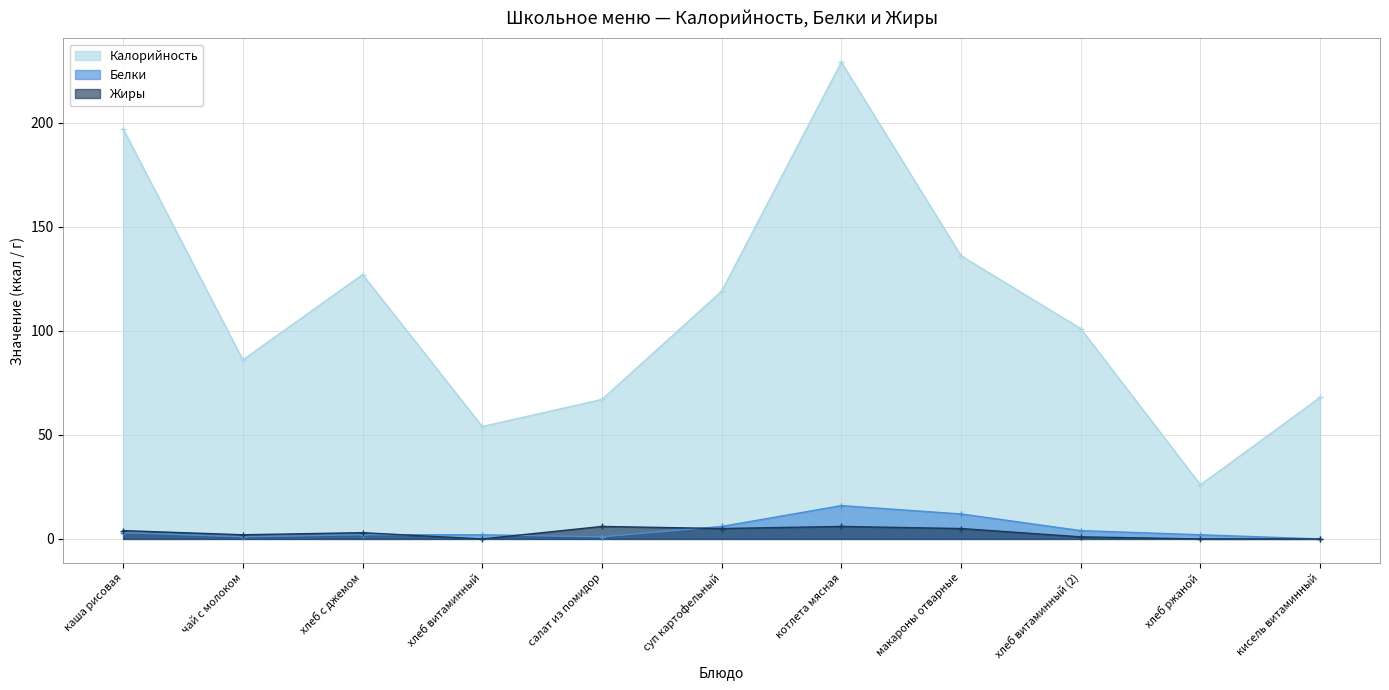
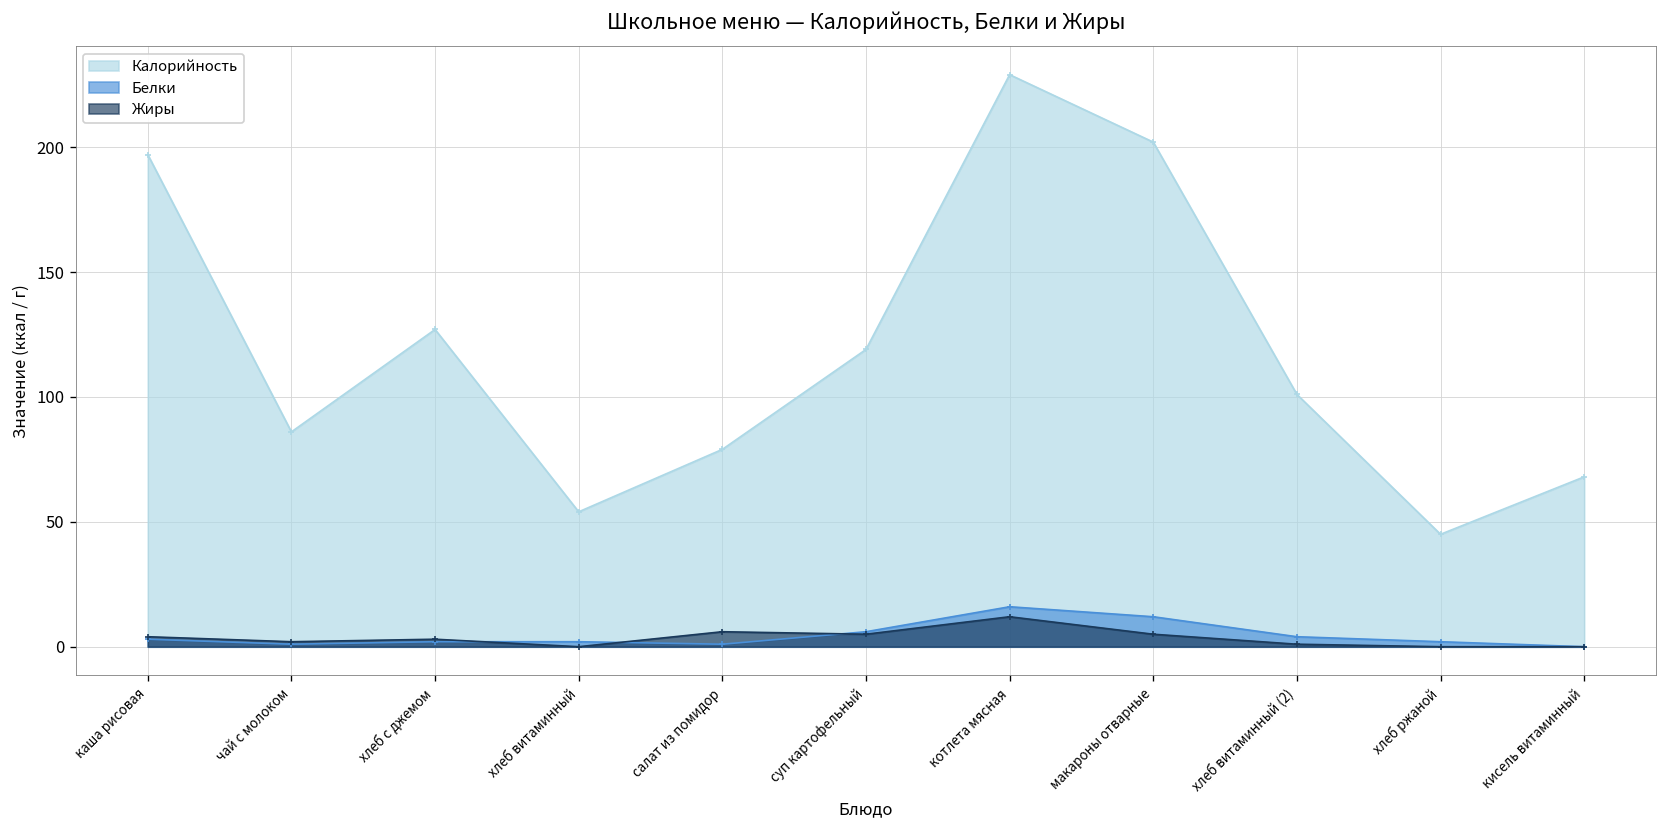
  {
    "Калорийность": {
      "каша рисовая": 197,
      "чай с молоком": 86,
      "хлеб с джемом": 127,
      "хлеб витаминный": 54,
-     "салат из помидор": 67,
+     "салат из помидор": 79,
      "суп картофельный": 119,
      "котлета мясная": 229,
-     "макароны отварные": 136,
+     "макароны отварные": 202,
      "хлеб витаминный (2)": 101,
-     "хлеб ржаной": 26,
+     "хлеб ржаной": 45,
      "кисель витаминный": 68
    },
    "Белки": {
      "хлеб витаминный": 2,
      "салат из помидор": 1,
      "котлета мясная": 16,
      "макароны отварные": 12,
      "хлеб витаминный (2)": 4,
      "хлеб ржаной": 2
    },
    "Жиры": {
      "хлеб витаминный": 0,
      "салат из помидор": 6,
-     "котлета мясная": 6,
+     "котлета мясная": 12,
      "макароны отварные": 5,
      "хлеб витаминный (2)": 1,
      "хлеб ржаной": 0
    }
  }
